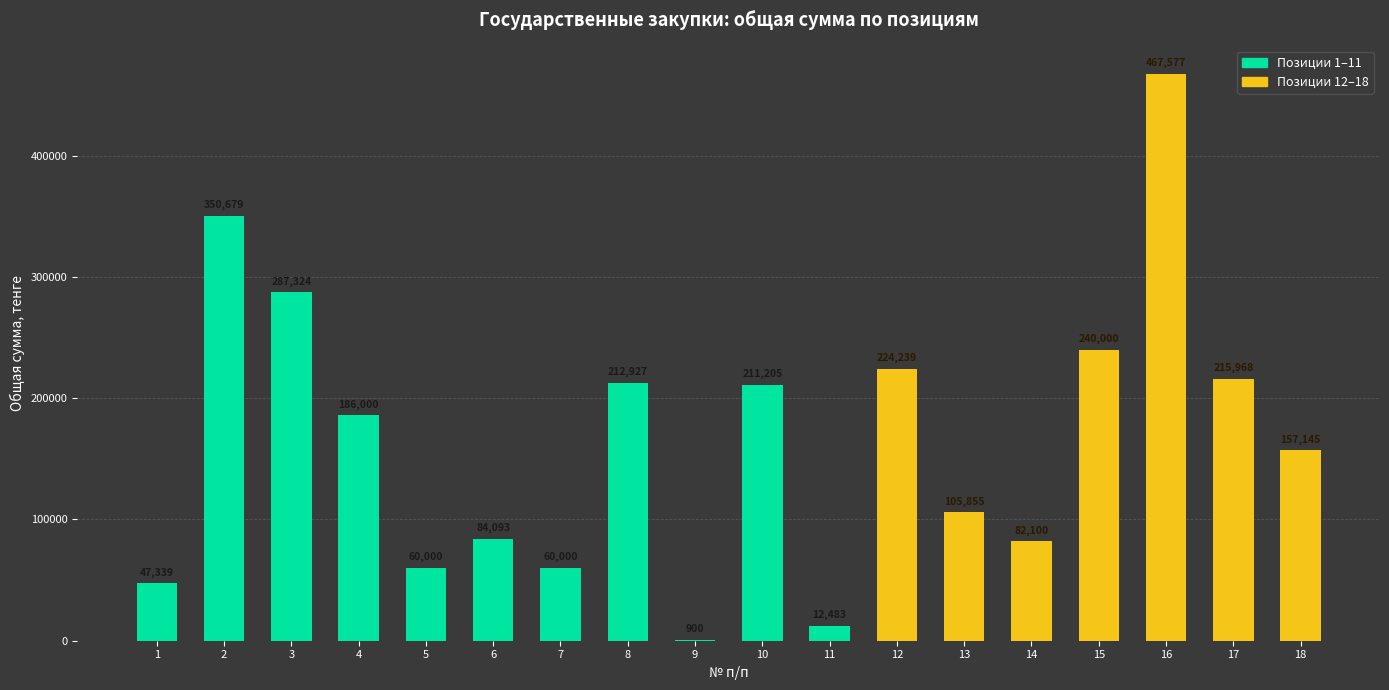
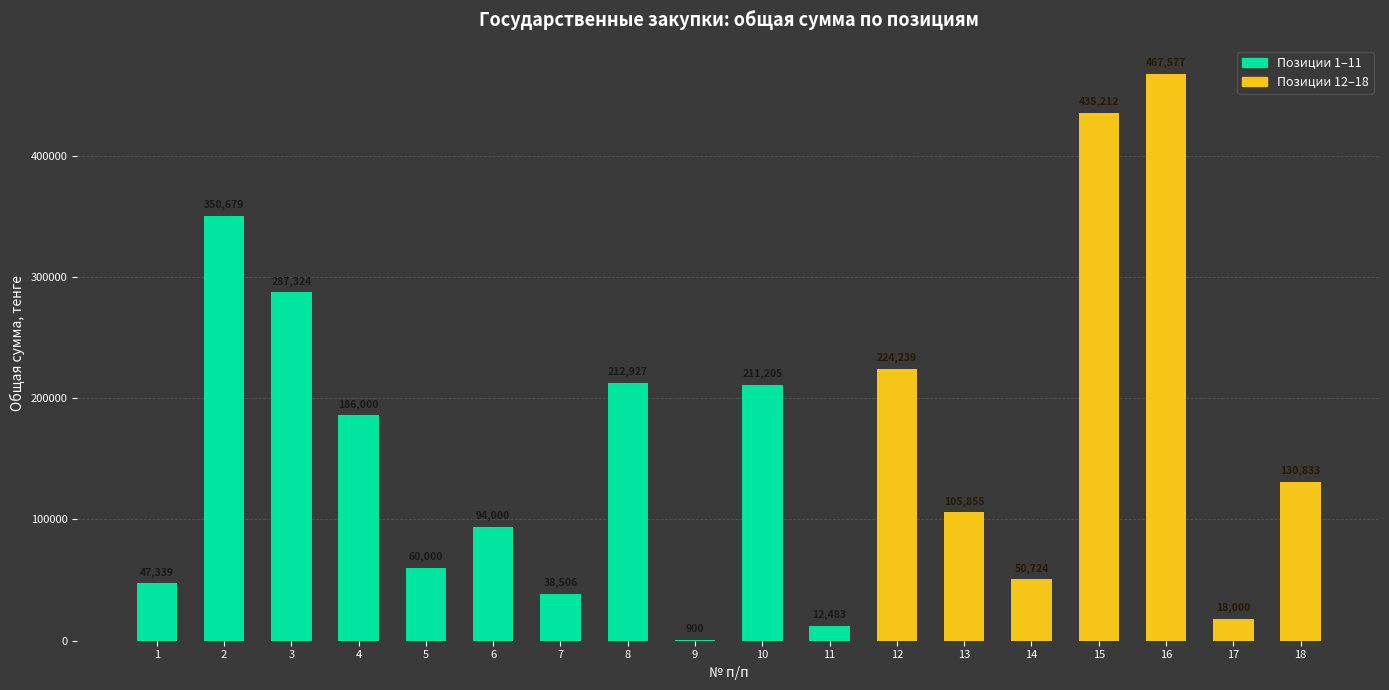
  {
-   "6": "84000",
-   "7": "60000",
+   "6": "94000",
+   "7": "39000",
    "12": "224,239",
    "13": "105,855",
-   "14": "82,100",
-   "15": "240,000",
+   "14": "50,724",
+   "15": "435,212",
    "16": "467,577",
-   "17": "215,968",
-   "18": "157,145"
+   "17": "18,000",
+   "18": "130,833"
  }
